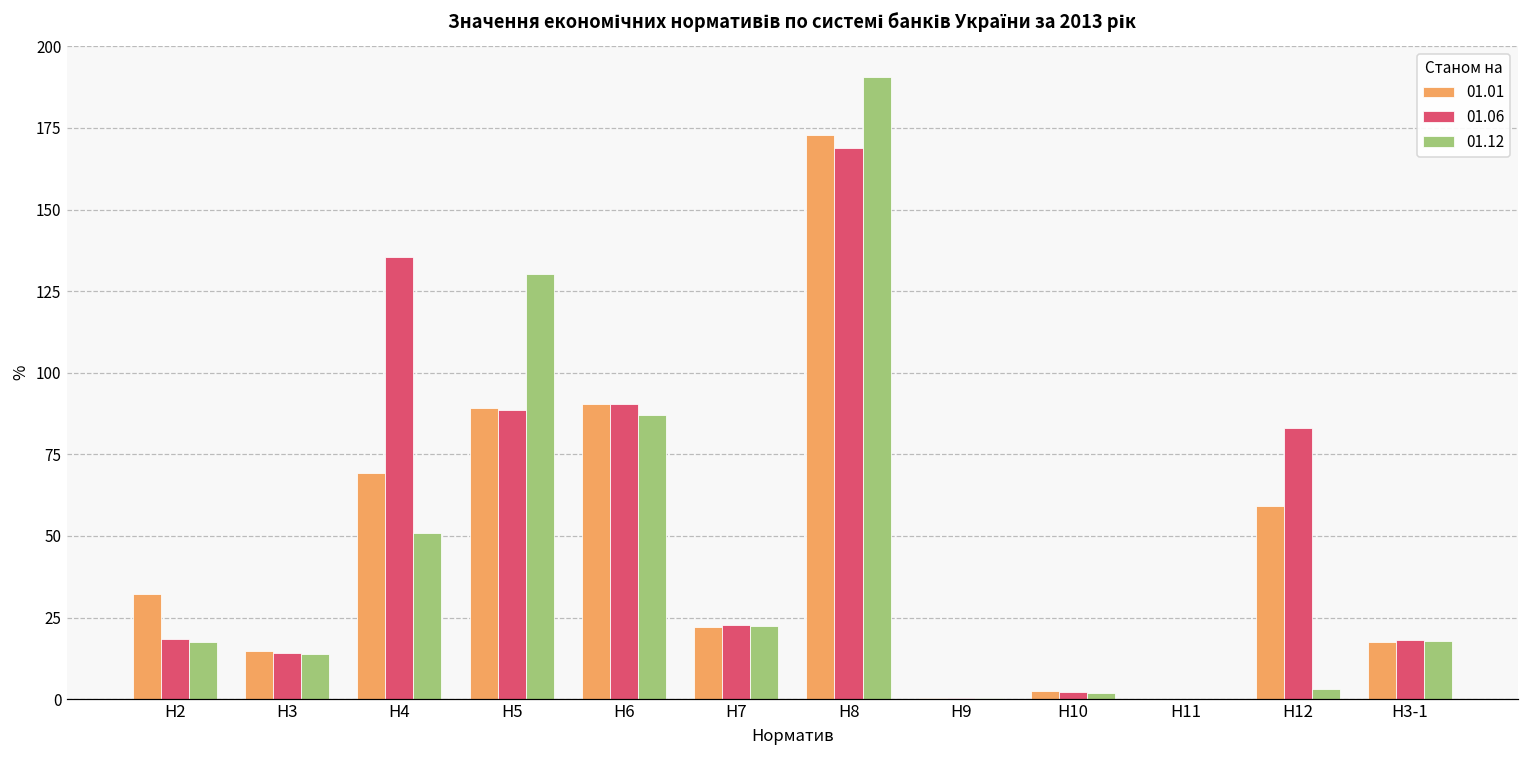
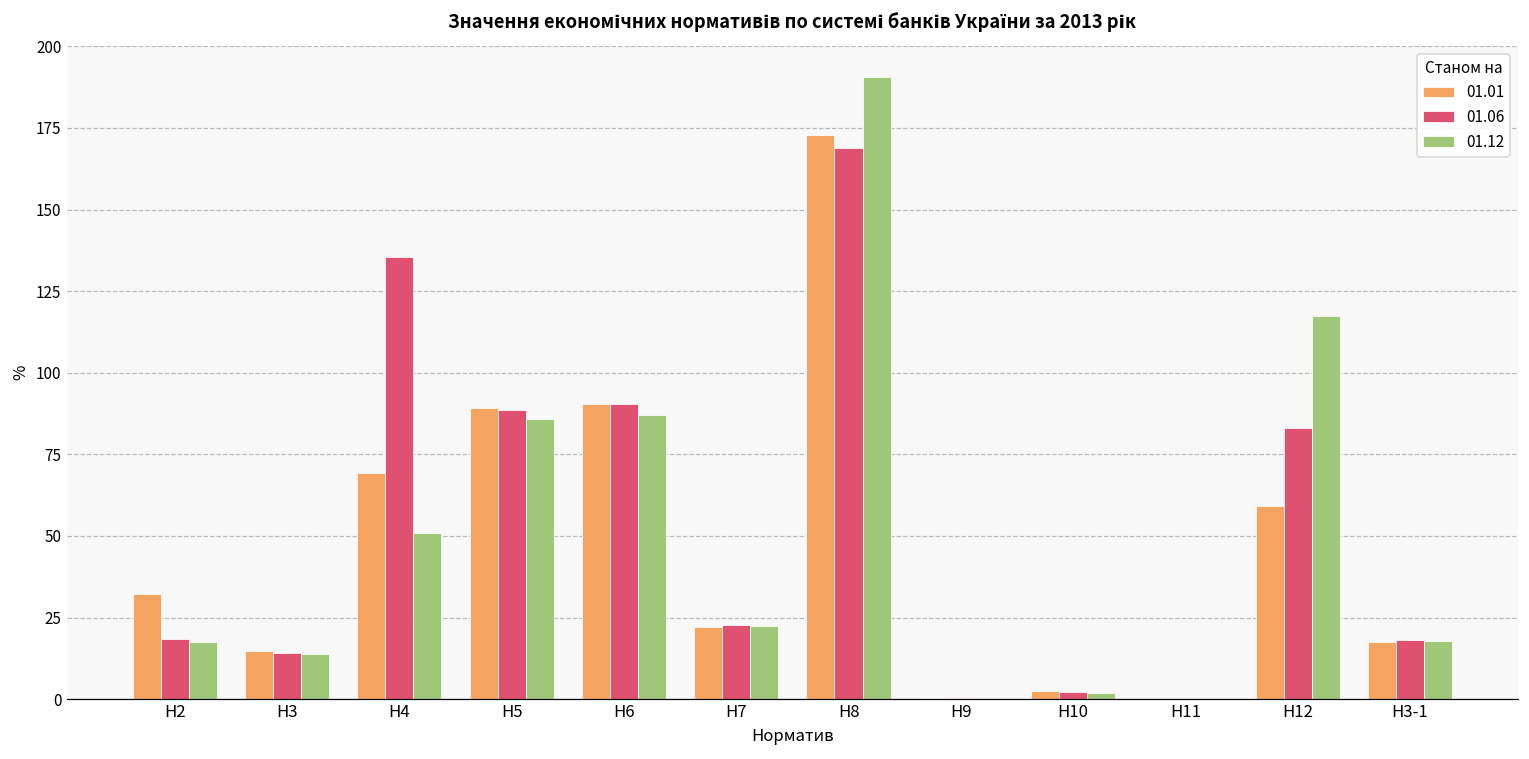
  {
    "01.01": {
      "Н2": 32,
      "Н3": 15,
      "Н4": 69,
      "Н5": 89,
      "Н6": 90,
      "Н7": 22,
      "Н8": 173,
      "Н10": 2,
      "Н12": 59,
      "Н3-1": 18
    },
    "01.06": {
      "Н2": 19,
      "Н3": 14,
      "Н4": 135,
      "Н5": 89,
      "Н6": 90,
      "Н7": 23,
      "Н8": 169,
      "Н10": 2,
      "Н12": 83,
      "Н3-1": 18
    },
    "01.12": {
      "Н2": 18,
      "Н3": 14,
      "Н4": 51,
-     "Н5": 130,
+     "Н5": 86,
      "Н6": 87,
      "Н7": 22,
      "Н8": 191,
      "Н10": 2,
-     "Н12": 3,
+     "Н12": 118,
      "Н3-1": 18
    }
  }
